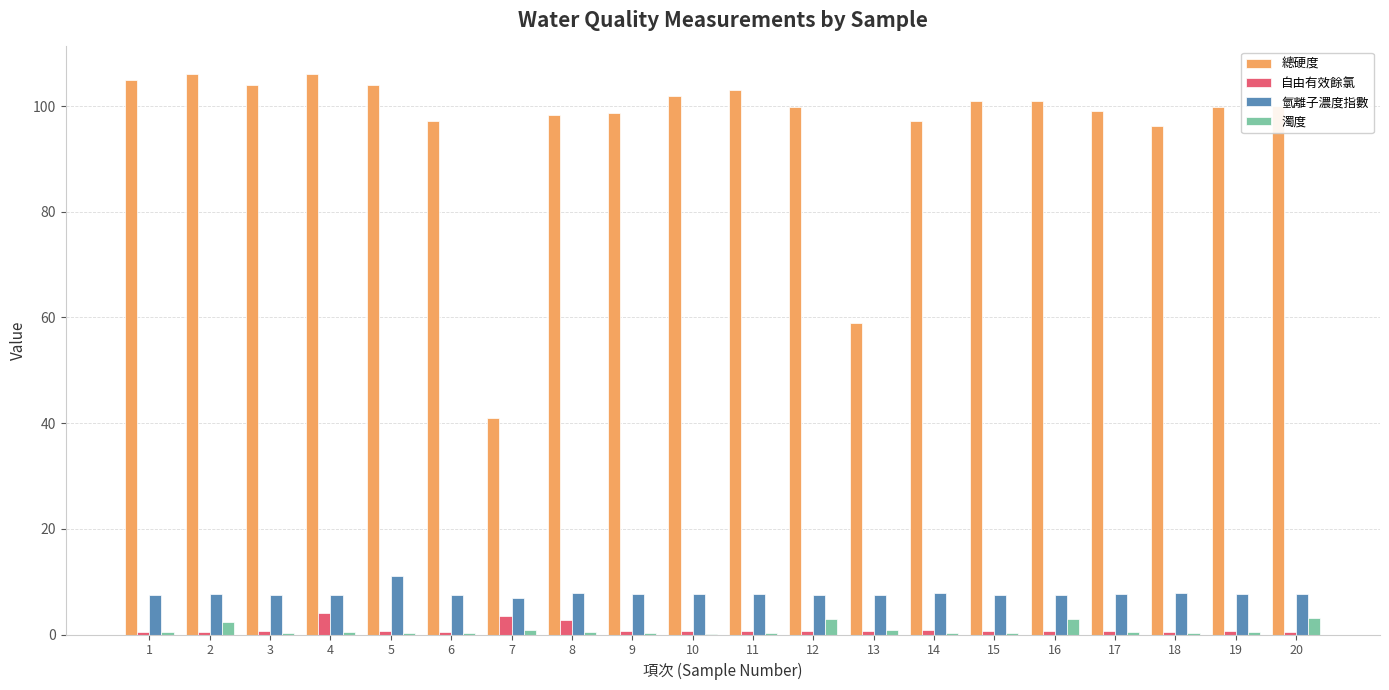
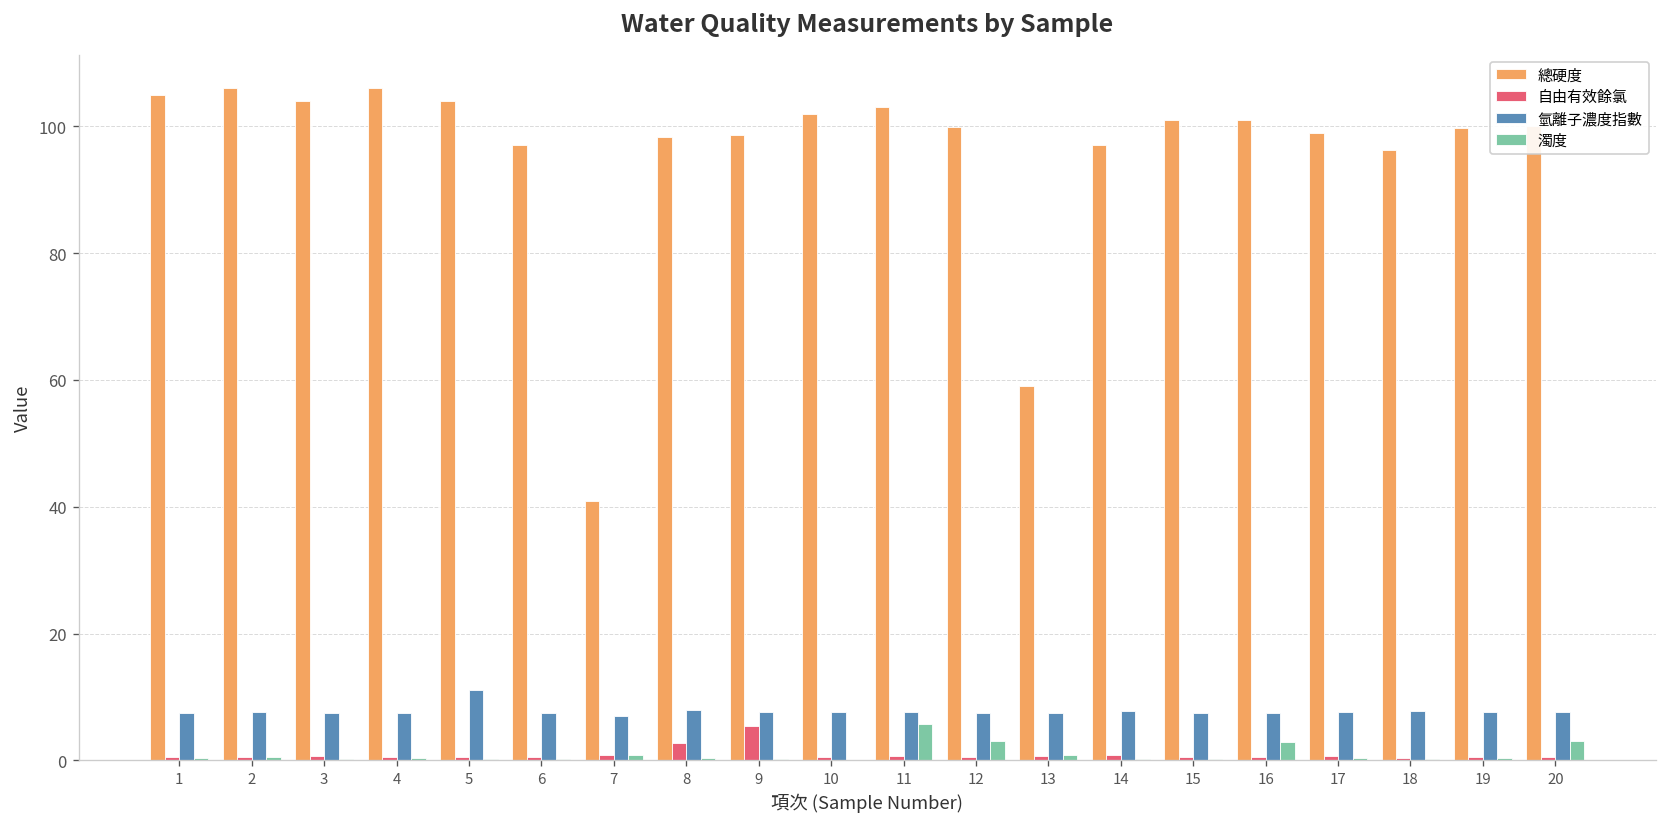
  {
    "總硬度": {
      "1": 105,
      "2": 106,
      "3": 104,
      "4": 106,
      "5": 104,
      "6": 97,
      "7": 41,
      "8": 98,
      "9": 99,
      "10": 102,
      "11": 103,
      "12": 100,
      "13": 59,
      "14": 97,
      "15": 101,
      "16": 101,
      "17": 99,
      "18": 96,
      "19": 100
    },
    "自由有效餘氯": {
      "1": 1,
      "2": 0,
      "3": 1,
-     "4": 4,
+     "4": 0,
      "5": 1,
      "6": 1,
-     "7": 4,
+     "7": 1,
      "8": 3,
-     "9": 1,
+     "9": 5,
      "10": 1,
      "11": 1,
      "12": 1,
      "13": 1,
      "14": 1,
      "15": 1,
      "16": 1,
      "17": 1,
      "19": 1,
      "20": 1
    },
    "氫離子濃度指數": {
      "1": 8,
      "2": 8,
      "3": 8,
      "4": 8,
      "5": 11,
      "6": 8,
      "7": 7,
      "8": 8,
      "9": 8,
      "10": 8,
      "11": 8,
      "12": 8,
      "13": 8,
      "14": 8,
      "15": 8,
      "16": 8,
      "17": 8,
      "18": 8,
      "19": 8,
      "20": 8
    },
    "濁度": {
-     "2": 2,
+     "2": 1,
      "7": 1,
-     "11": 0,
+     "11": 6,
      "12": 3,
      "13": 1,
      "16": 3,
      "20": 3
    }
  }
